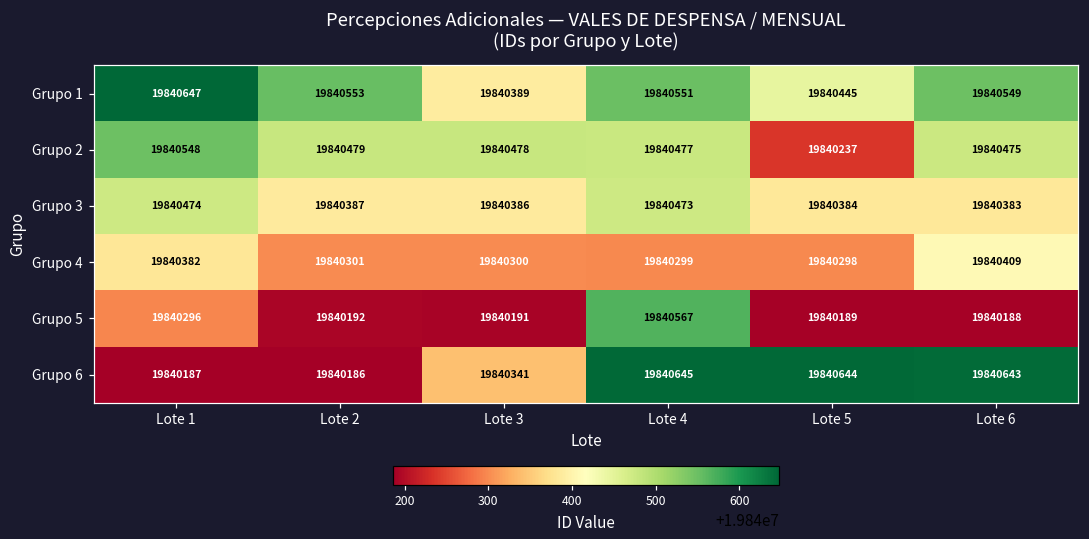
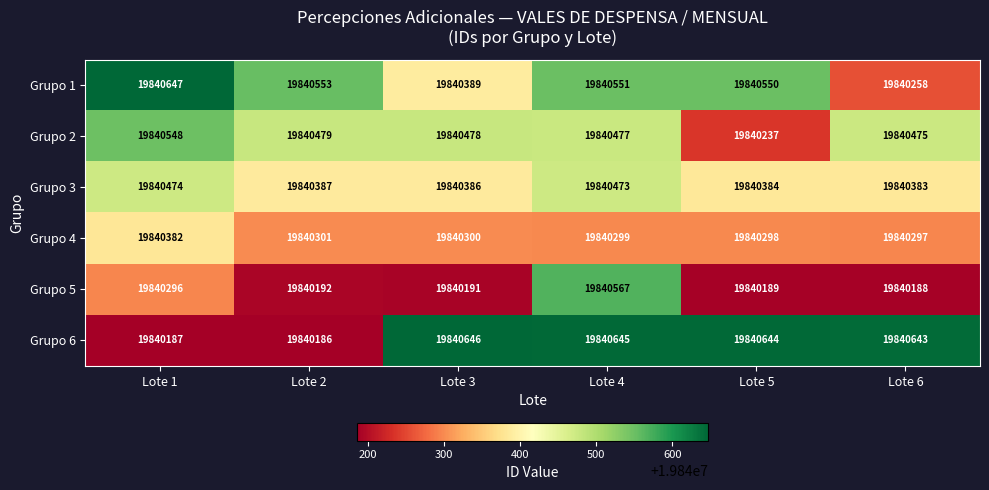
  {
    "Grupo 1": {
      "Lote 1": 19840647,
      "Lote 2": 19840553,
      "Lote 3": 19840389,
      "Lote 4": 19840551,
-     "Lote 5": 19840445,
-     "Lote 6": 19840549
+     "Lote 5": 19840550,
+     "Lote 6": 19840258
    },
    "Grupo 2": {
      "Lote 1": 19840548,
      "Lote 2": 19840479,
      "Lote 3": 19840478,
      "Lote 4": 19840477,
      "Lote 5": 19840237,
      "Lote 6": 19840475
    },
    "Grupo 3": {
      "Lote 1": 19840474,
      "Lote 2": 19840387,
      "Lote 3": 19840386,
      "Lote 4": 19840473,
      "Lote 5": 19840384,
      "Lote 6": 19840383
    },
    "Grupo 4": {
      "Lote 1": 19840382,
      "Lote 2": 19840301,
      "Lote 3": 19840300,
      "Lote 4": 19840299,
      "Lote 5": 19840298,
-     "Lote 6": 19840409
+     "Lote 6": 19840297
    },
    "Grupo 5": {
      "Lote 1": 19840296,
      "Lote 2": 19840192,
      "Lote 3": 19840191,
      "Lote 4": 19840567,
      "Lote 5": 19840189,
      "Lote 6": 19840188
    },
    "Grupo 6": {
      "Lote 1": 19840187,
      "Lote 2": 19840186,
-     "Lote 3": 19840341,
+     "Lote 3": 19840646,
      "Lote 4": 19840645,
      "Lote 5": 19840644,
      "Lote 6": 19840643
    }
  }
